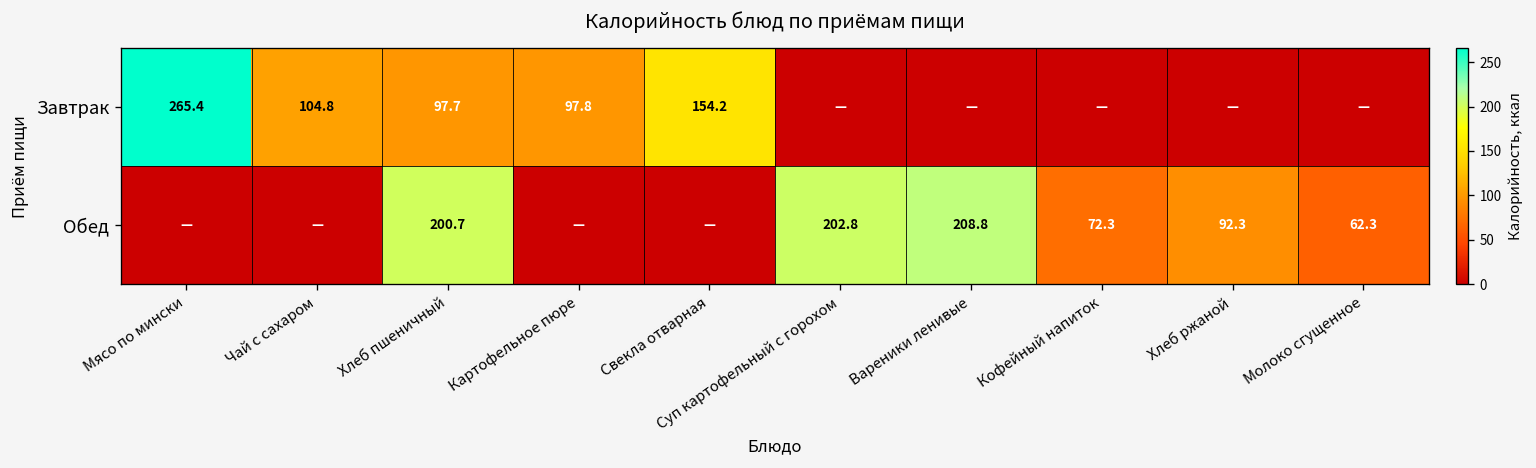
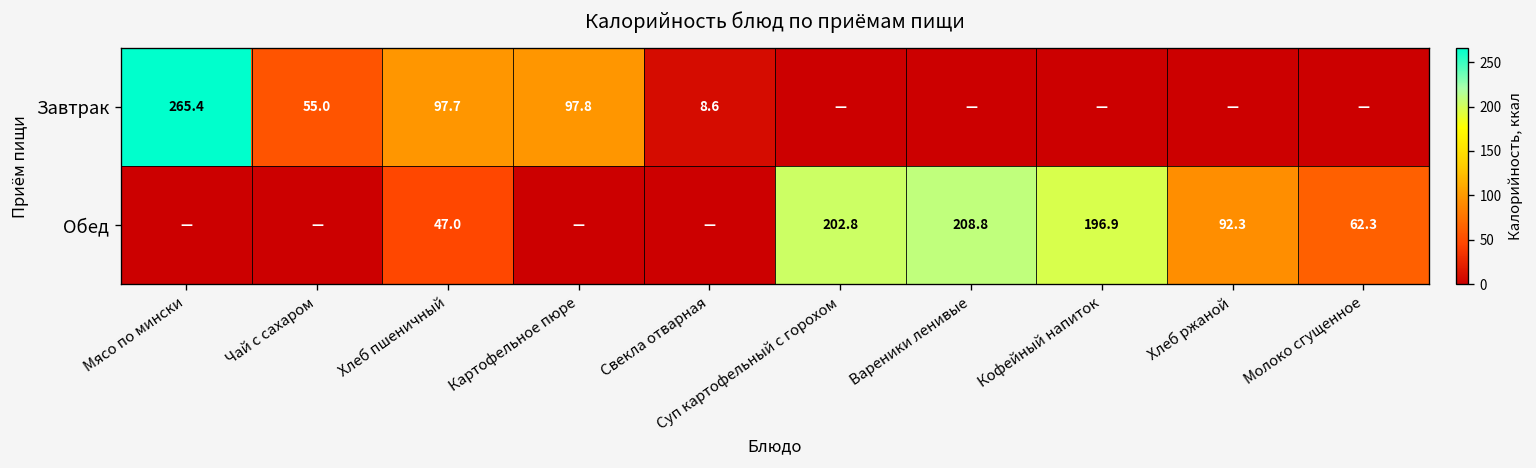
  {
    "Завтрак": {
      "Мясо по мински": 265.4,
-     "Чай с сахаром": 104.8,
+     "Чай с сахаром": 55.0,
      "Хлеб пшеничный": 97.7,
      "Картофельное пюре": 97.8,
-     "Свекла отварная": 154.2
+     "Свекла отварная": 8.6
    },
    "Обед": {
-     "Хлеб пшеничный": 200.7,
+     "Хлеб пшеничный": 47.0,
      "Суп картофельный с горохом": 202.8,
      "Вареники ленивые": 208.8,
-     "Кофейный напиток": 72.3,
+     "Кофейный напиток": 196.9,
      "Хлеб ржаной": 92.3,
      "Молоко сгущенное": 62.3
    }
  }
